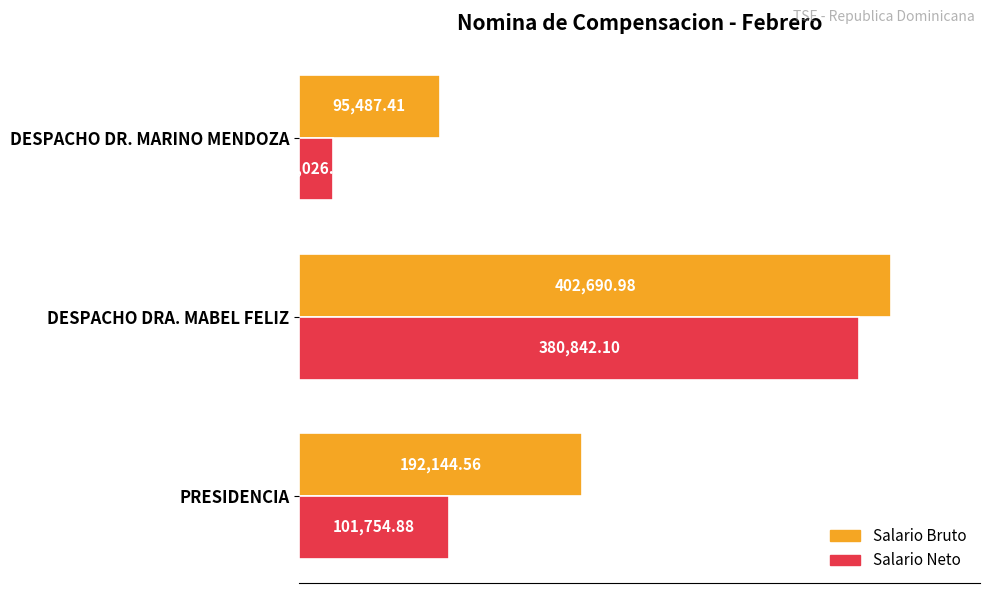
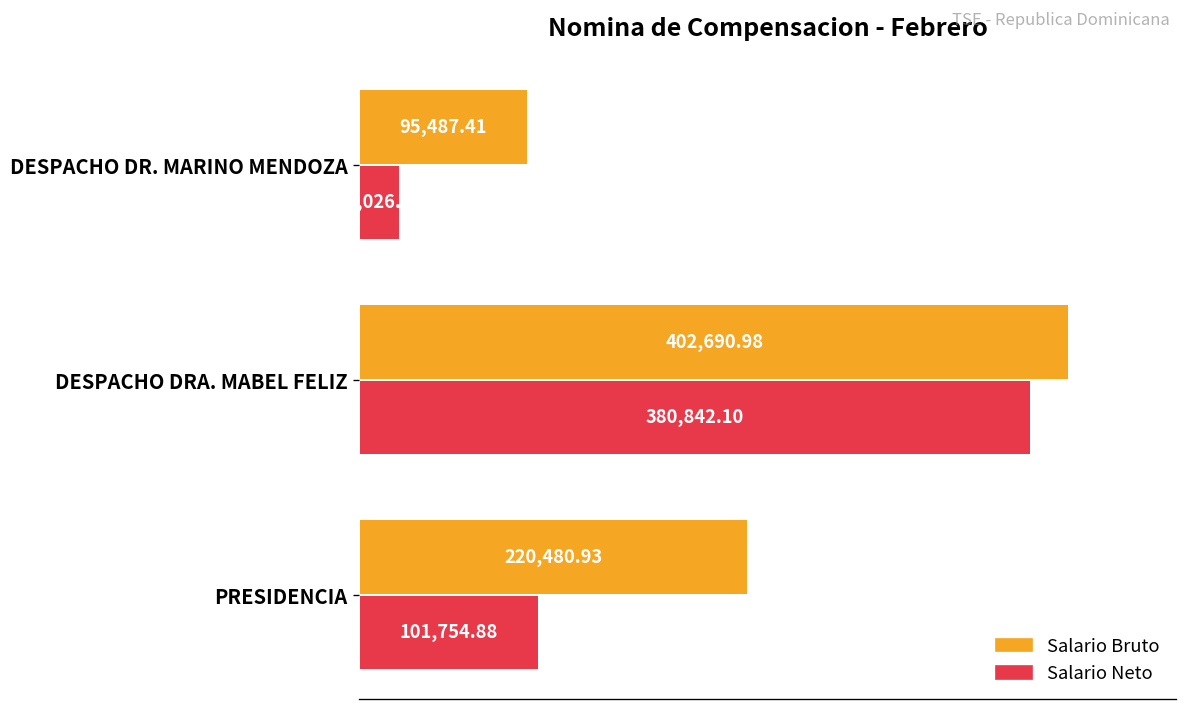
  {
    "Salario Bruto": {
      "DESPACHO DR. MARINO MENDOZA": "95,487.41",
      "DESPACHO DRA. MABEL FELIZ": "402,690.98",
-     "PRESIDENCIA": "192,144.56"
+     "PRESIDENCIA": "220,480.93"
    },
    "Salario Neto": {
      "DESPACHO DRA. MABEL FELIZ": "380,842.10",
      "PRESIDENCIA": "101,754.88"
    }
  }
